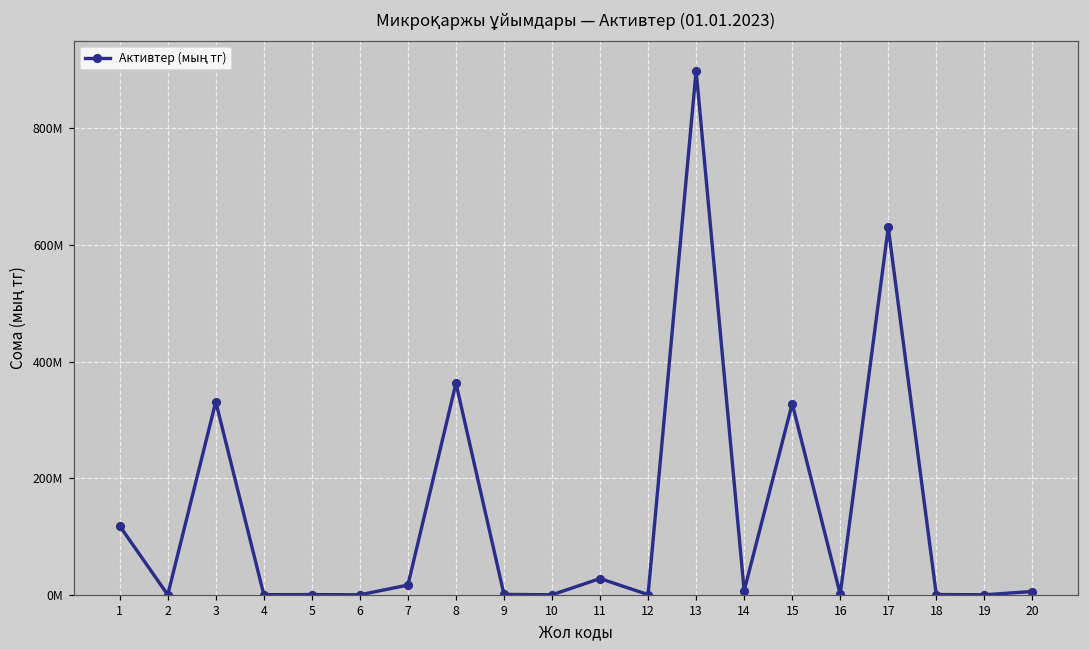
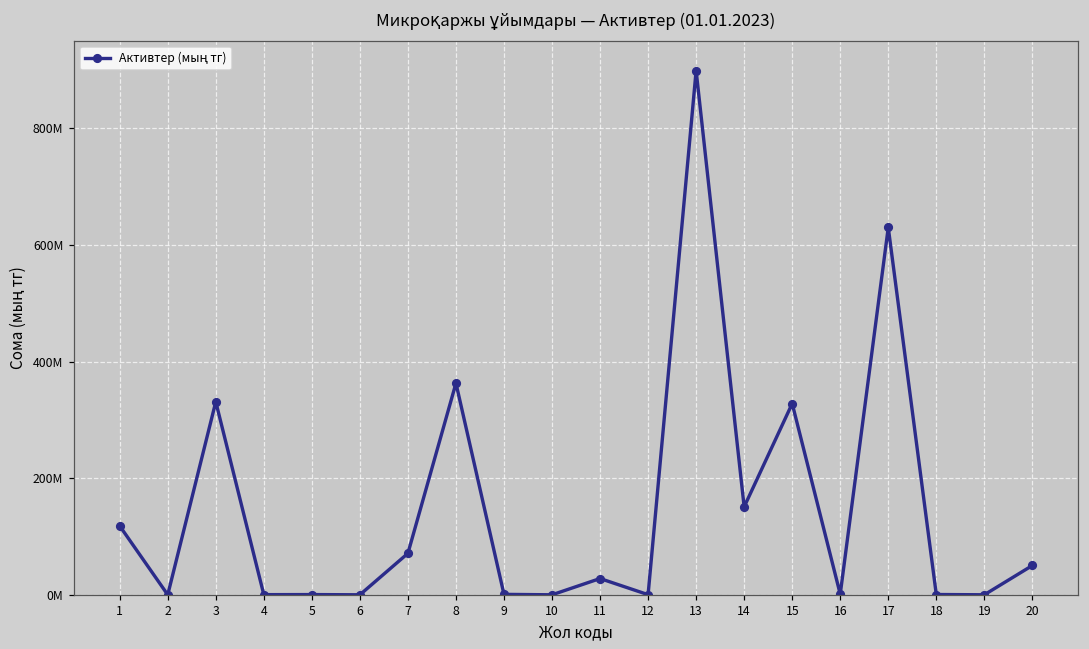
  {
    "1": 120000000,
    "2": 0,
    "3": 330000000,
    "4": 0,
    "5": 0,
    "6": 0,
-   "7": 20000000,
+   "7": 70000000,
    "8": 360000000,
    "9": 0,
    "10": 0,
    "11": 30000000,
    "12": 0,
    "13": 900000000,
-   "14": 10000000,
+   "14": 150000000,
    "15": 330000000,
    "16": 0,
    "17": 630000000,
    "18": 0,
    "19": 0,
-   "20": 10000000
+   "20": 50000000
  }
